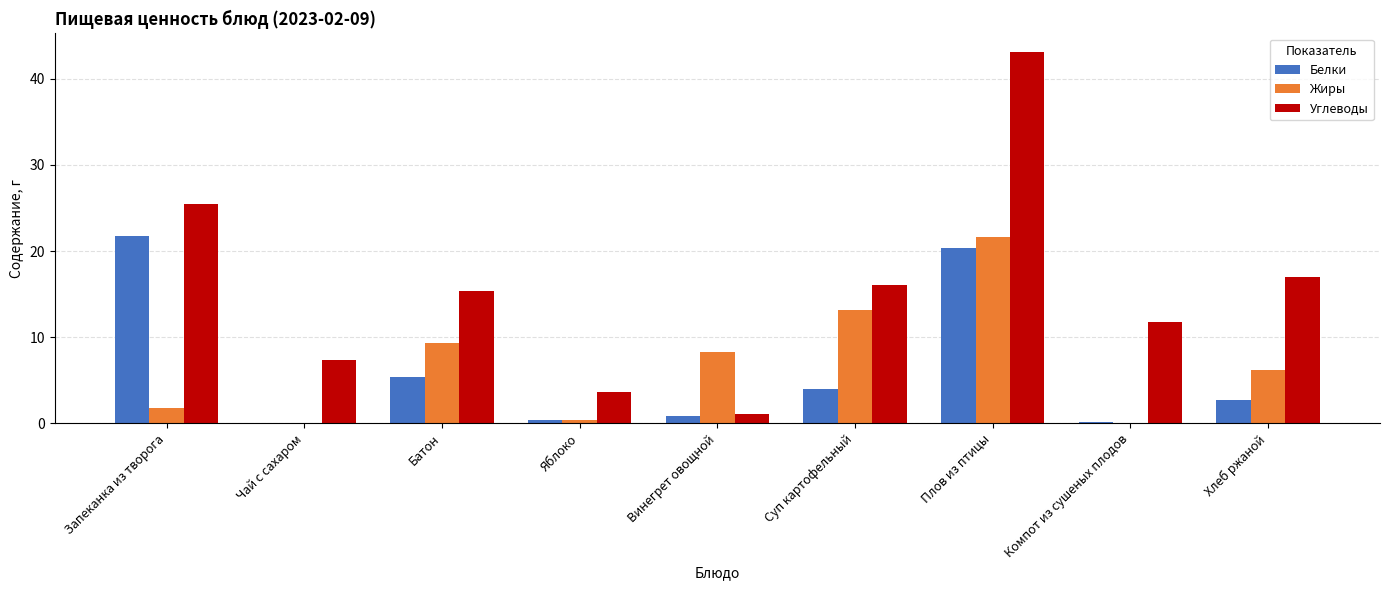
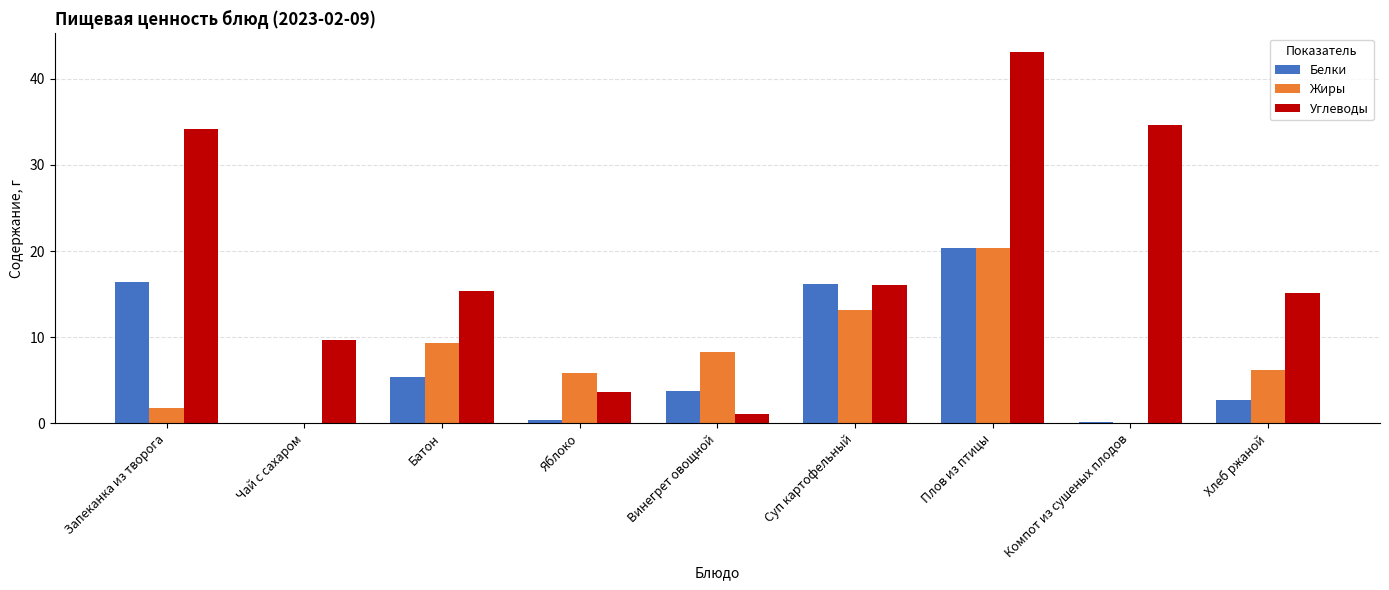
  {
    "Белки": {
-     "Запеканка из творога": 22,
+     "Запеканка из творога": 16,
      "Чай с сахаром": 0,
      "Батон": 5,
      "Яблоко": 0,
-     "Винегрет овощной": 1,
-     "Суп картофельный": 4,
+     "Винегрет овощной": 4,
+     "Суп картофельный": 16,
      "Плов из птицы": 20,
      "Хлеб ржаной": 3
    },
    "Жиры": {
      "Запеканка из творога": 2,
      "Чай с сахаром": 0,
      "Батон": 9,
-     "Яблоко": 0,
+     "Яблоко": 6,
      "Винегрет овощной": 8,
      "Суп картофельный": 13,
-     "Плов из птицы": 22,
+     "Плов из птицы": 20,
      "Компот из сушеных плодов": 0,
      "Хлеб ржаной": 6
    },
    "Углеводы": {
-     "Запеканка из творога": 26,
-     "Чай с сахаром": 7,
+     "Запеканка из творога": 34,
+     "Чай с сахаром": 10,
      "Батон": 15,
      "Яблоко": 4,
      "Винегрет овощной": 1,
      "Суп картофельный": 16,
      "Плов из птицы": 43,
-     "Компот из сушеных плодов": 12,
-     "Хлеб ржаной": 17
+     "Компот из сушеных плодов": 35,
+     "Хлеб ржаной": 15
    }
  }
